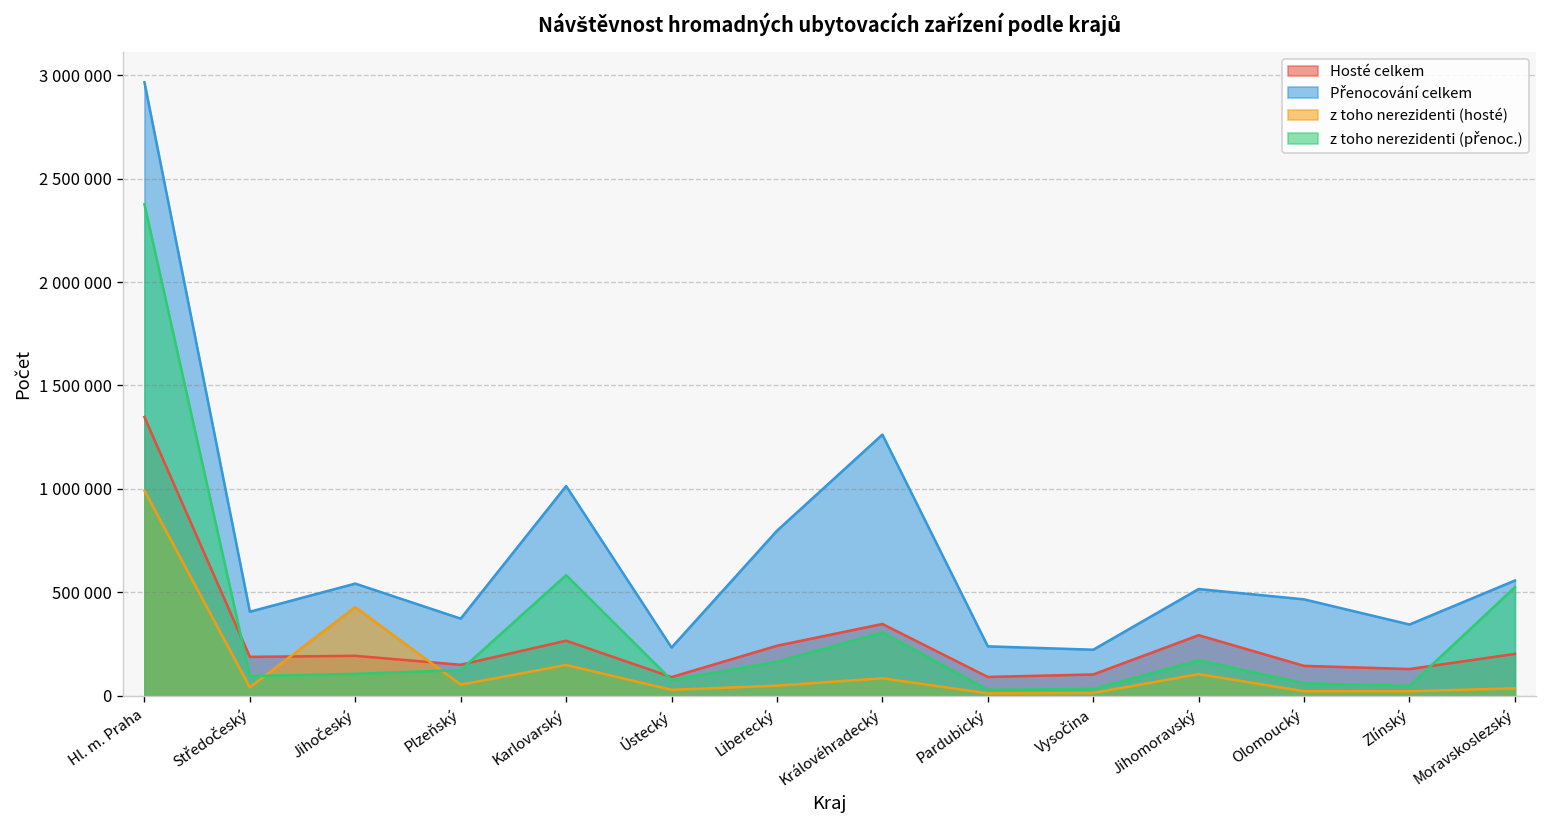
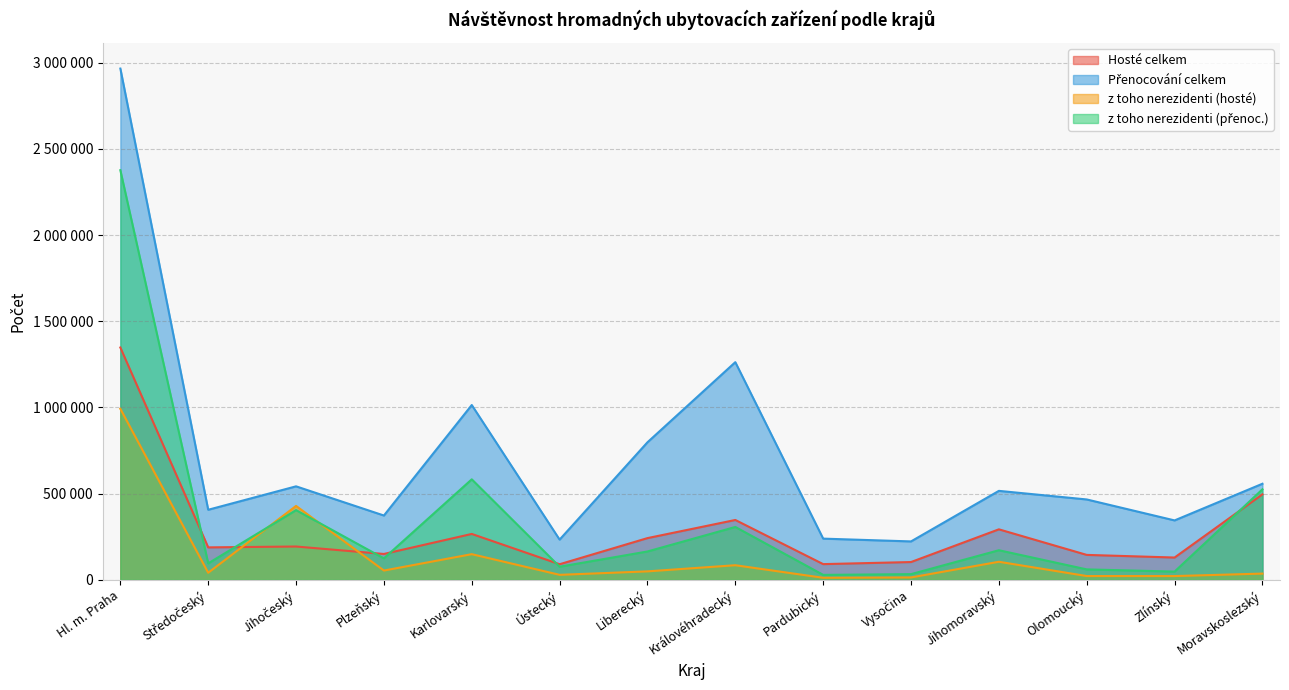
  {
    "Hosté celkem": {
      "Hl. m. Praha": 1350000,
      "Středočeský": 190000,
      "Jihočeský": 190000,
      "Plzeňský": 150000,
      "Karlovarský": 270000,
      "Liberecký": 240000,
      "Královéhradecký": 350000,
      "Pardubický": 90000,
      "Vysočina": 100000,
      "Jihomoravský": 290000,
      "Olomoucký": 140000,
      "Zlínský": 130000,
-     "Moravskoslezský": 200000
+     "Moravskoslezský": 500000
    },
    "Přenocování celkem": {
      "Hl. m. Praha": 2970000,
      "Středočeský": 410000,
      "Jihočeský": 540000,
      "Plzeňský": 370000,
      "Karlovarský": 1010000,
      "Ústecký": 230000,
      "Liberecký": 800000,
      "Královéhradecký": 1260000,
      "Pardubický": 240000,
      "Vysočina": 220000,
      "Jihomoravský": 520000,
      "Olomoucký": 470000,
      "Zlínský": 340000,
      "Moravskoslezský": 560000
    },
    "z toho nerezidenti (hosté)": {
      "Hl. m. Praha": 990000,
      "Středočeský": 40000,
      "Jihočeský": 430000,
      "Plzeňský": 50000,
      "Karlovarský": 150000,
      "Ústecký": 30000,
      "Liberecký": 50000,
      "Královéhradecký": 80000,
      "Pardubický": 10000,
      "Vysočina": 10000,
      "Jihomoravský": 100000,
      "Olomoucký": 20000,
      "Zlínský": 20000,
      "Moravskoslezský": 40000
    },
    "z toho nerezidenti (přenoc.)": {
      "Hl. m. Praha": 2380000,
      "Středočeský": 100000,
-     "Jihočeský": 110000,
+     "Jihočeský": 400000,
      "Plzeňský": 120000,
      "Karlovarský": 580000,
      "Liberecký": 160000,
      "Královéhradecký": 310000,
      "Pardubický": 30000,
      "Vysočina": 30000,
      "Jihomoravský": 170000,
      "Olomoucký": 60000,
      "Zlínský": 50000,
      "Moravskoslezský": 530000
    }
  }
